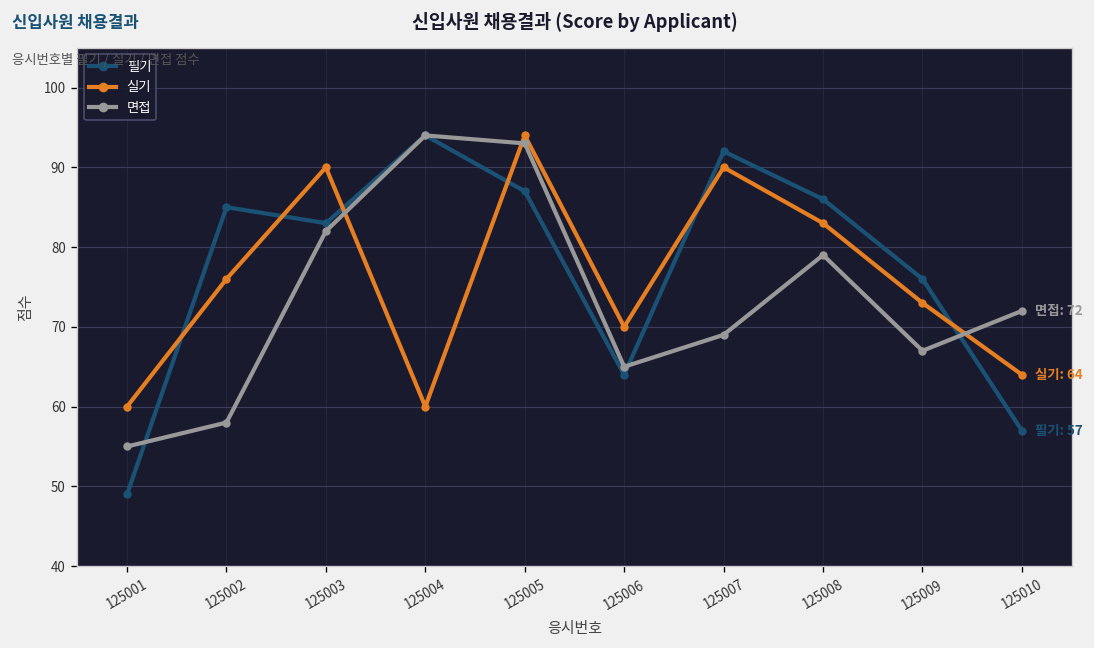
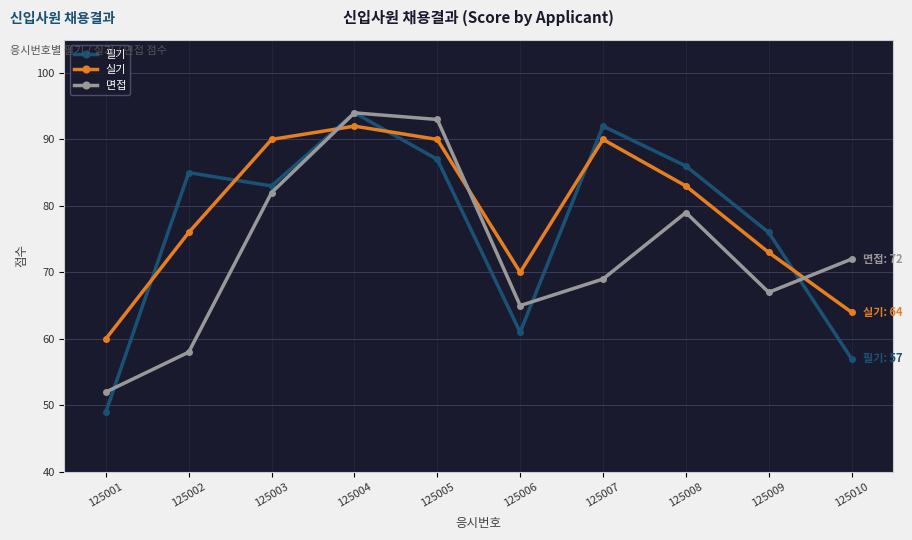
  {
    "필기": {
      "125001": 49,
      "125002": 85,
      "125003": 83,
      "125005": 87,
-     "125006": 64,
+     "125006": 61,
      "125007": 92,
      "125008": 86,
      "125009": 76
    },
    "실기": {
      "125001": 60,
      "125002": 76,
      "125003": 90,
-     "125004": 60,
-     "125005": 94,
+     "125004": 92,
+     "125005": 90,
      "125006": 70,
      "125007": 90,
      "125008": 83,
      "125009": 73
    },
    "면접": {
-     "125001": 55,
+     "125001": 52,
      "125002": 58,
      "125003": 82,
      "125005": 93,
      "125006": 65,
      "125007": 69,
      "125008": 79,
      "125009": 67
    }
  }
